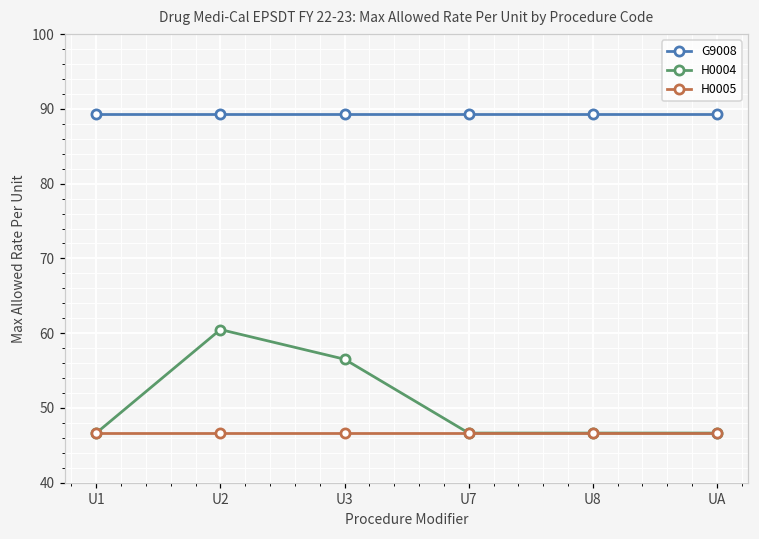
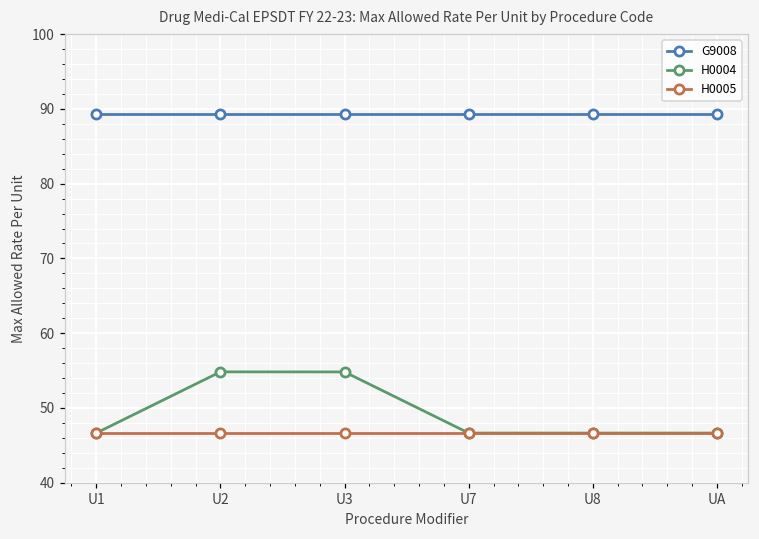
  {
    "G9008": {
      "U1": 89,
      "U2": 89,
      "U3": 89,
      "U7": 89,
      "U8": 89,
      "UA": 89
    },
    "H0004": {
-     "U2": 60,
-     "U3": 57
+     "U2": 55,
+     "U3": 55
    },
    "H0005": {
      "U2": 47,
      "U3": 47
    }
  }
